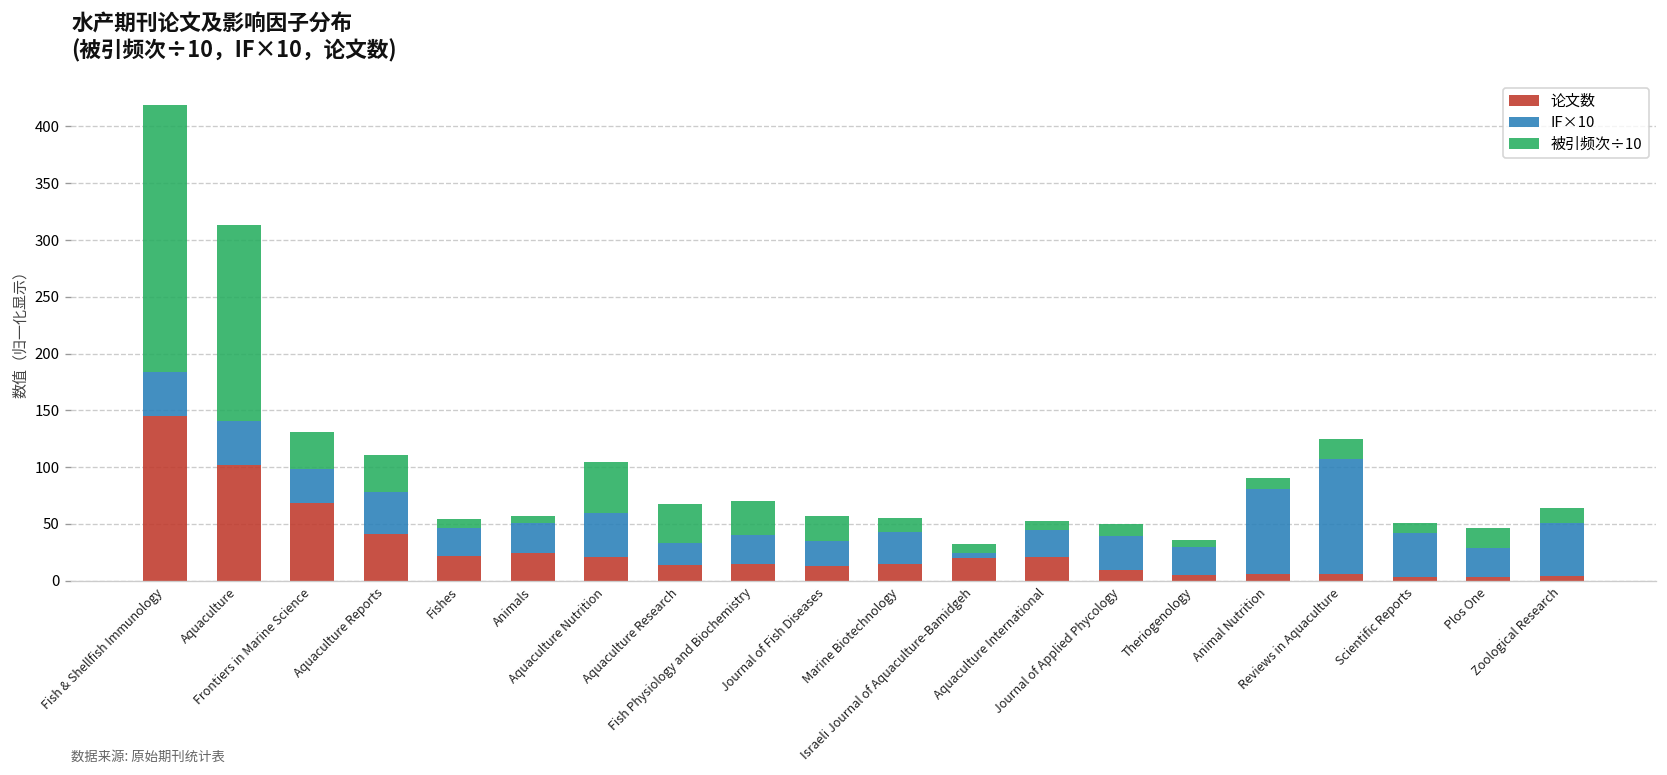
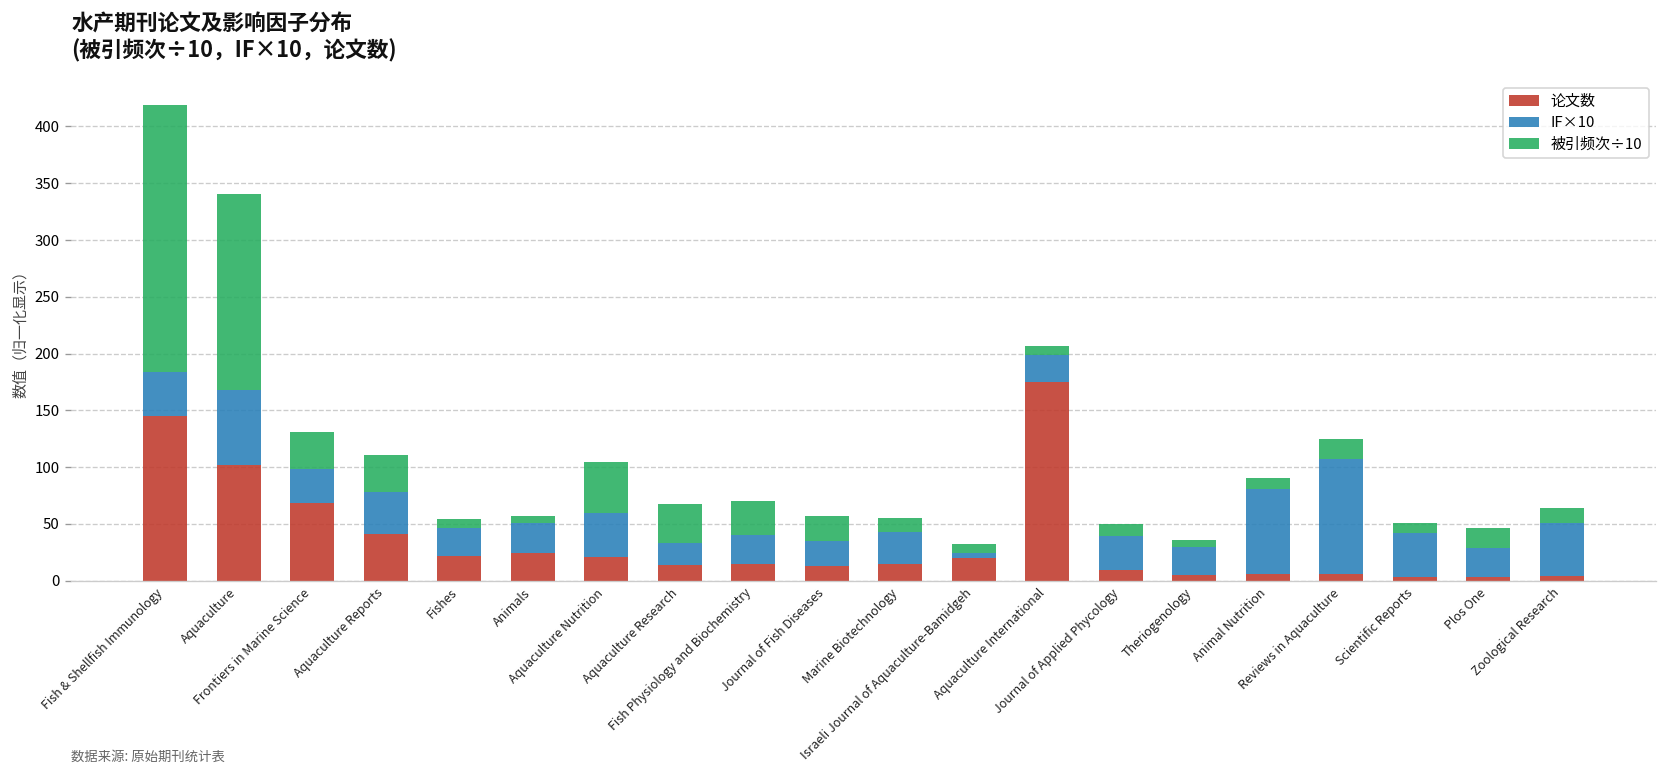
  {
    "论文数": {
      "Fish & Shellfish Immunology": 150,
      "Aquaculture": 100,
      "Frontiers in Marine Science": 70,
      "Aquaculture Reports": 40,
      "Fishes": 20,
      "Animals": 20,
      "Aquaculture Nutrition": 20,
      "Aquaculture Research": 10,
      "Fish Physiology and Biochemistry": 20,
      "Journal of Fish Diseases": 10,
      "Marine Biotechnology": 20,
      "Israeli Journal of Aquaculture-Bamidgeh": 20,
-     "Aquaculture International": 20,
+     "Aquaculture International": 180,
      "Journal of Applied Phycology": 10,
      "Theriogenology": 10,
      "Animal Nutrition": 10,
      "Reviews in Aquaculture": 10,
      "Scientific Reports": 0,
      "Plos One": 0,
      "Zoological Research": 0
    },
    "IF×10": {
      "Fish & Shellfish Immunology": 40,
-     "Aquaculture": 40,
+     "Aquaculture": 70,
      "Frontiers in Marine Science": 30,
      "Aquaculture Reports": 40,
      "Fishes": 20,
      "Animals": 30,
      "Aquaculture Nutrition": 40,
      "Aquaculture Research": 20,
      "Fish Physiology and Biochemistry": 30,
      "Journal of Fish Diseases": 20,
      "Marine Biotechnology": 30,
      "Israeli Journal of Aquaculture-Bamidgeh": 0,
      "Aquaculture International": 20,
      "Journal of Applied Phycology": 30,
      "Theriogenology": 30,
      "Animal Nutrition": 80,
      "Reviews in Aquaculture": 100,
      "Scientific Reports": 40,
      "Plos One": 30,
      "Zoological Research": 50
    },
    "被引频次÷10": {
      "Fish & Shellfish Immunology": 240,
      "Aquaculture": 170,
      "Frontiers in Marine Science": 30,
      "Aquaculture Reports": 30,
      "Fishes": 10,
      "Animals": 10,
      "Aquaculture Nutrition": 40,
      "Aquaculture Research": 30,
      "Fish Physiology and Biochemistry": 30,
      "Journal of Fish Diseases": 20,
      "Marine Biotechnology": 10,
      "Israeli Journal of Aquaculture-Bamidgeh": 10,
      "Aquaculture International": 10,
      "Journal of Applied Phycology": 10,
      "Theriogenology": 10,
      "Animal Nutrition": 10,
      "Reviews in Aquaculture": 20,
      "Scientific Reports": 10,
      "Plos One": 20,
      "Zoological Research": 10
    }
  }
